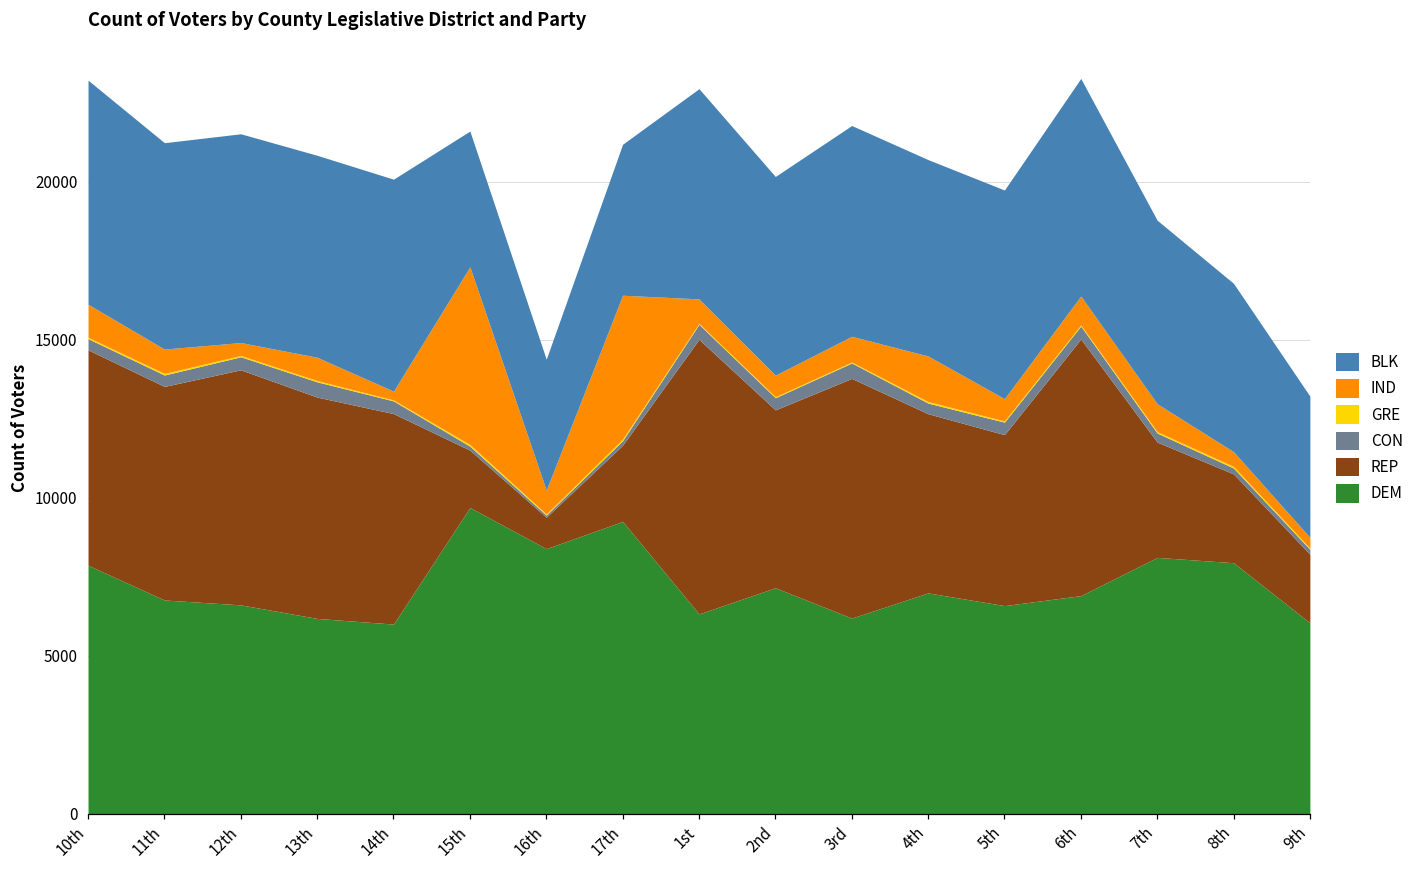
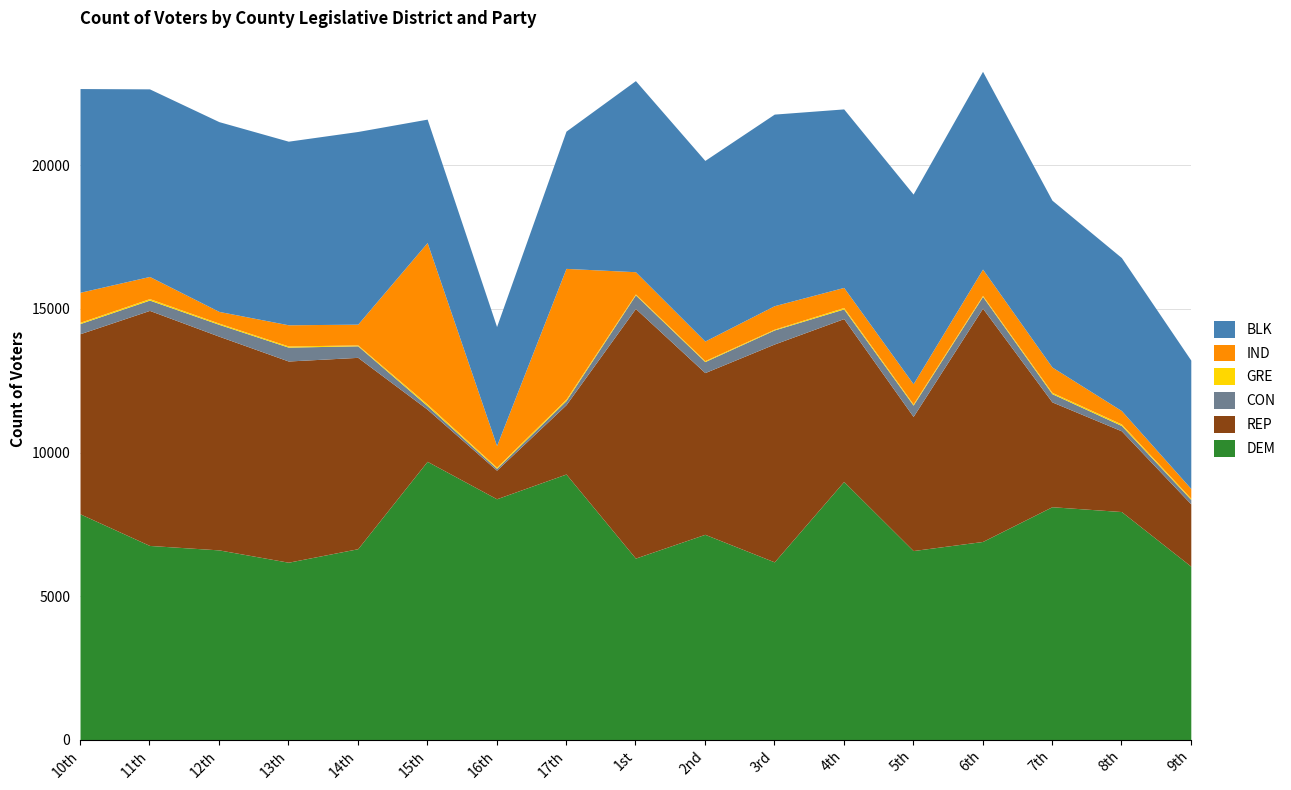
  {
    "DEM": {
-     "14th": 6000,
-     "4th": 7000
+     "14th": 6700,
+     "4th": 9000
    },
    "REP": {
-     "10th": 6800,
-     "11th": 6800,
-     "5th": 5400
+     "10th": 6300,
+     "11th": 8200,
+     "5th": 4700
    },
    "IND": {
-     "14th": 300,
-     "4th": 1400
+     "14th": 700,
+     "4th": 700
    }
  }
